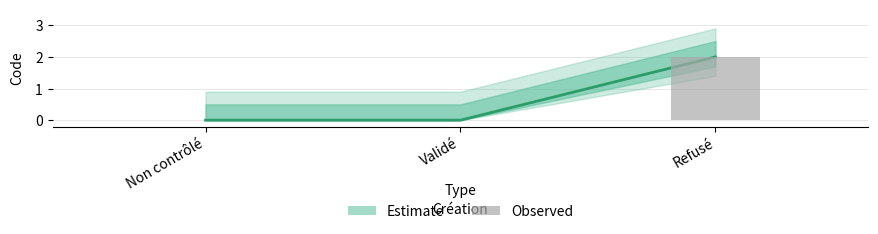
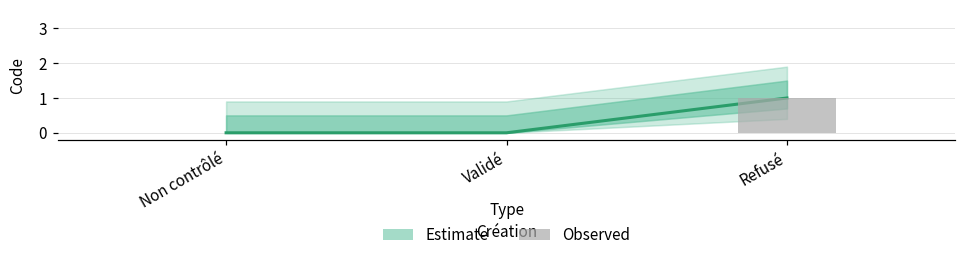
  {
    "Observed": {
      "Non contrôlé": 0,
      "Validé": 0,
-     "Refusé": 2
+     "Refusé": 1
    }
  }
